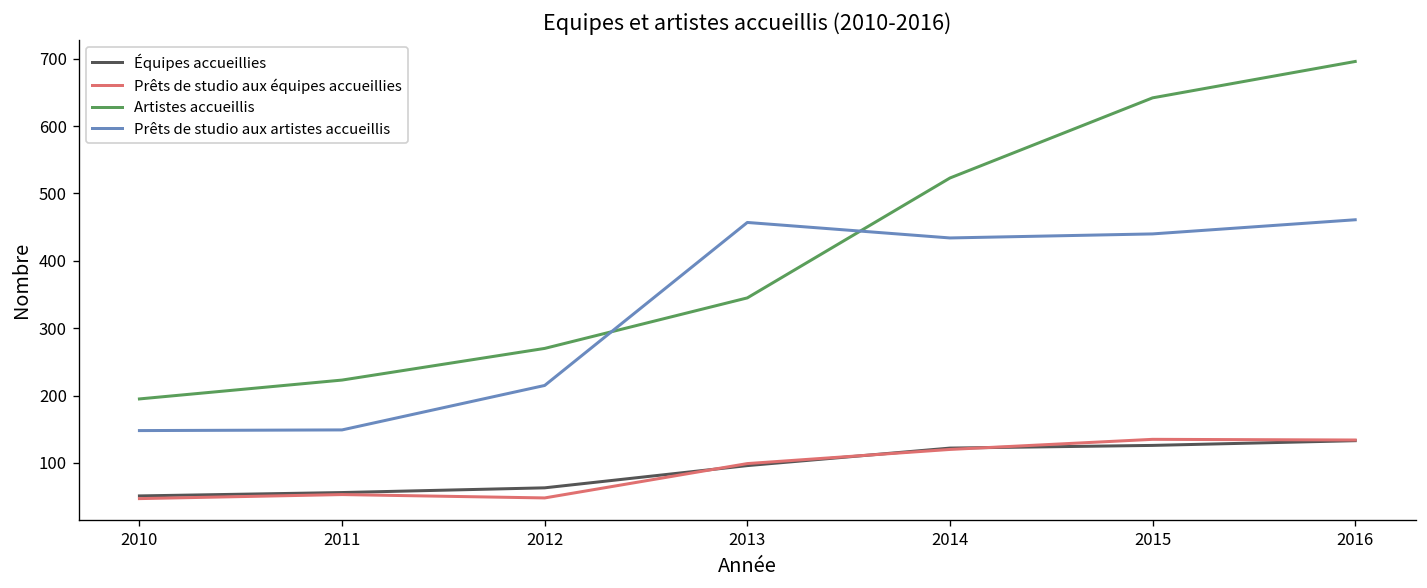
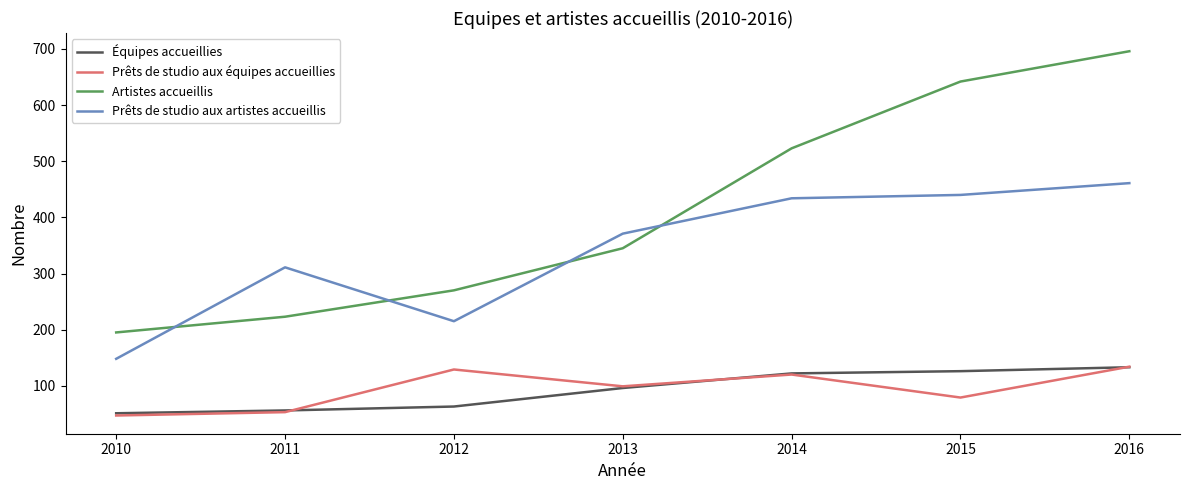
  {
    "Équipes accueillies": {
      "2012": 60,
      "2015": 130
    },
    "Prêts de studio aux équipes accueillies": {
-     "2012": 50,
-     "2015": 140
+     "2012": 130,
+     "2015": 80
    },
    "Artistes accueillis": {
      "2010": 200,
      "2011": 220,
      "2012": 270,
      "2013": 350,
      "2014": 520,
      "2015": 640,
      "2016": 700
    },
    "Prêts de studio aux artistes accueillis": {
      "2010": 150,
-     "2011": 150,
+     "2011": 310,
      "2012": 220,
-     "2013": 460,
+     "2013": 370,
      "2014": 430,
      "2015": 440,
      "2016": 460
    }
  }
